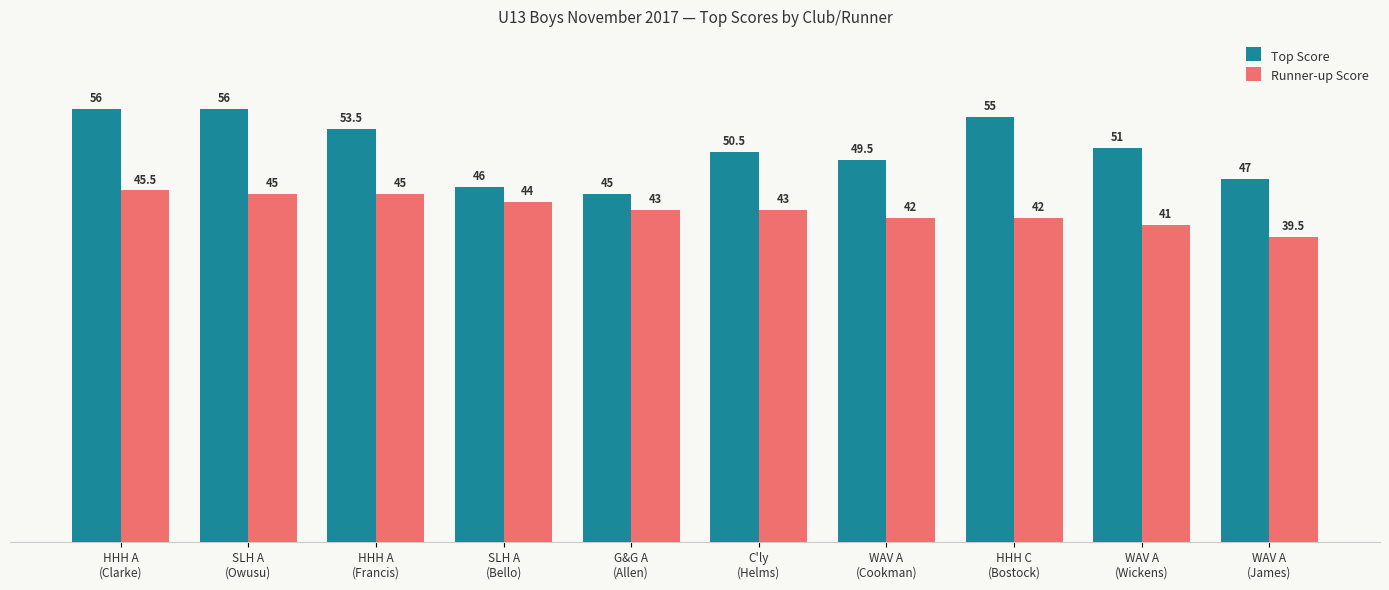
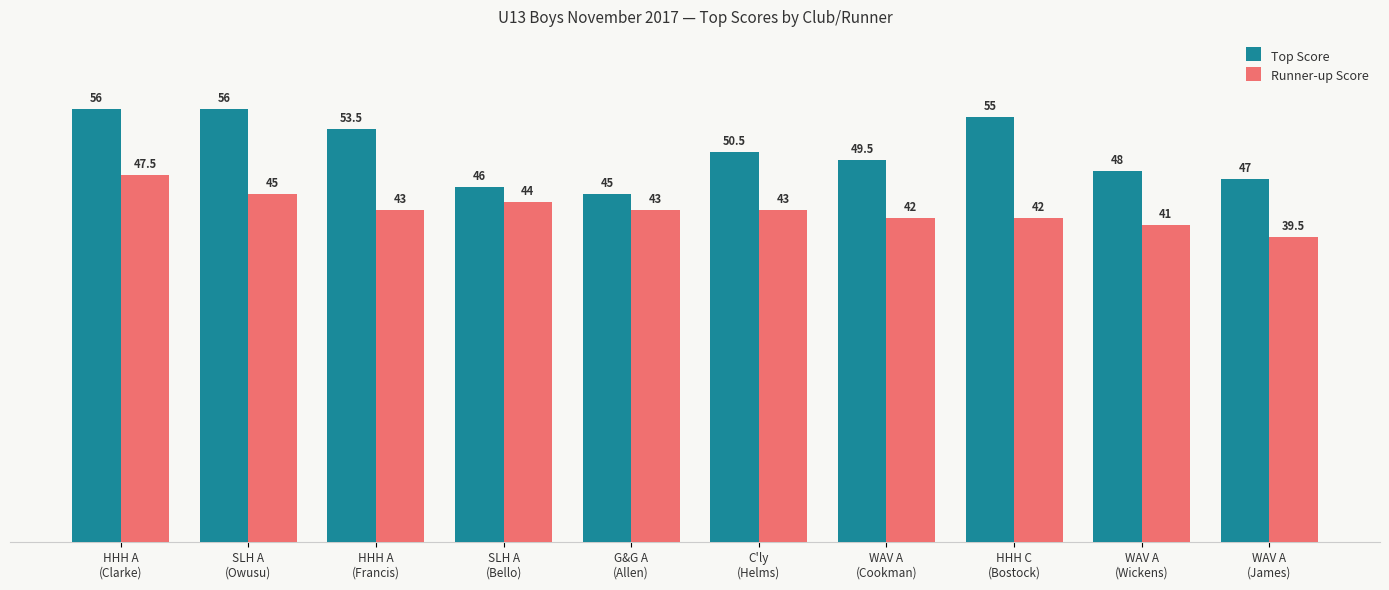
  {
    "Top Score": {
      "HHH A (Clarke)": 56,
      "SLH A (Owusu)": 56,
      "HHH A (Francis)": 53.5,
      "SLH A (Bello)": 46,
      "G&G A (Allen)": 45,
      "C'ly (Helms)": 50.5,
      "WAV A (Cookman)": 49.5,
      "HHH C (Bostock)": 55,
-     "WAV A (Wickens)": 51,
+     "WAV A (Wickens)": 48,
      "WAV A (James)": 47
    },
    "Runner-up Score": {
-     "HHH A (Clarke)": 45.5,
+     "HHH A (Clarke)": 47.5,
      "SLH A (Owusu)": 45,
-     "HHH A (Francis)": 45,
+     "HHH A (Francis)": 43,
      "SLH A (Bello)": 44,
      "G&G A (Allen)": 43,
      "C'ly (Helms)": 43,
      "WAV A (Cookman)": 42,
      "HHH C (Bostock)": 42,
      "WAV A (Wickens)": 41,
      "WAV A (James)": 39.5
    }
  }
